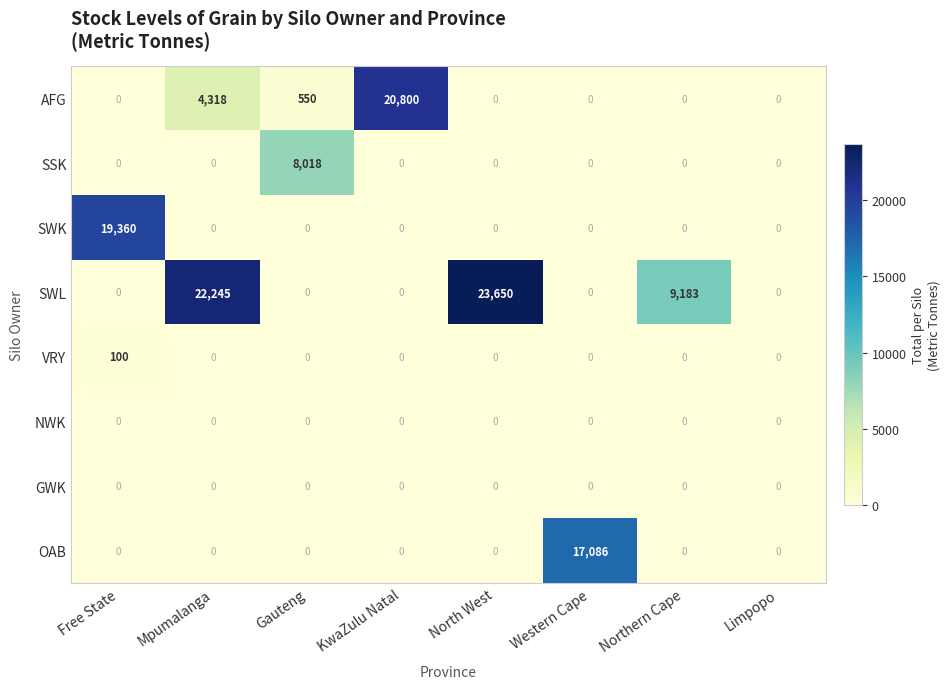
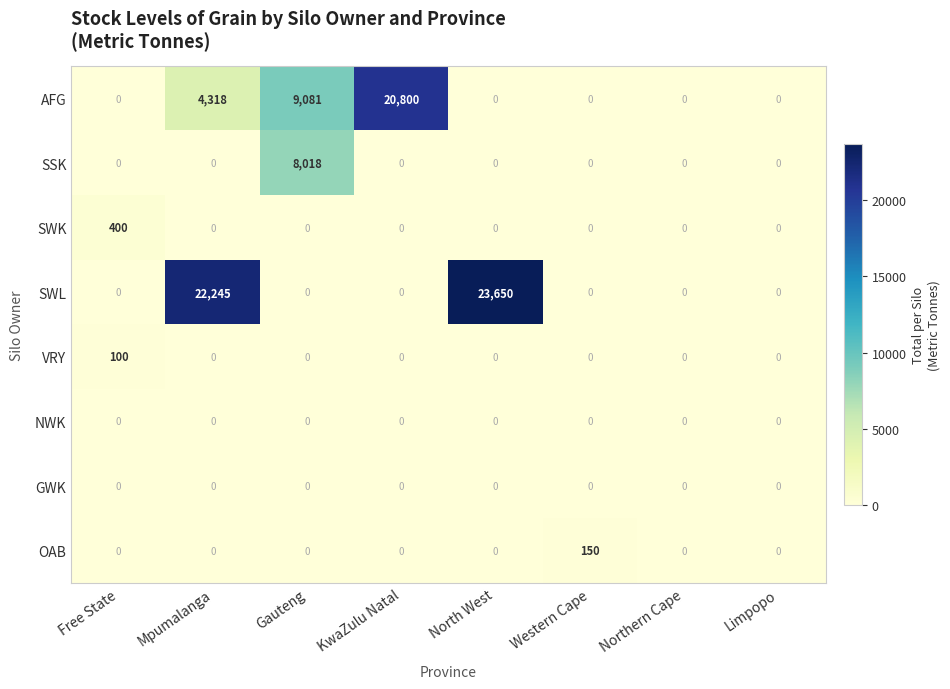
  {
    "AFG": {
      "Free State": "0",
      "Mpumalanga": "4,318",
-     "Gauteng": "550",
+     "Gauteng": "9,081",
      "KwaZulu Natal": "20,800",
      "North West": "0",
      "Western Cape": "0",
      "Northern Cape": "0",
      "Limpopo": "0"
    },
    "SSK": {
      "Free State": "0",
      "Mpumalanga": "0",
      "Gauteng": "8,018",
      "KwaZulu Natal": "0",
      "North West": "0",
      "Western Cape": "0",
      "Northern Cape": "0",
      "Limpopo": "0"
    },
    "SWK": {
-     "Free State": "19,360",
+     "Free State": "400",
      "Mpumalanga": "0",
      "Gauteng": "0",
      "KwaZulu Natal": "0",
      "North West": "0",
      "Western Cape": "0",
      "Northern Cape": "0",
      "Limpopo": "0"
    },
    "SWL": {
      "Free State": "0",
      "Mpumalanga": "22,245",
      "Gauteng": "0",
      "KwaZulu Natal": "0",
      "North West": "23,650",
      "Western Cape": "0",
-     "Northern Cape": "9,183",
+     "Northern Cape": "0",
      "Limpopo": "0"
    },
    "VRY": {
      "Free State": "100",
      "Mpumalanga": "0",
      "Gauteng": "0",
      "KwaZulu Natal": "0",
      "North West": "0",
      "Western Cape": "0",
      "Northern Cape": "0",
      "Limpopo": "0"
    },
    "NWK": {
      "Free State": "0",
      "Mpumalanga": "0",
      "Gauteng": "0",
      "KwaZulu Natal": "0",
      "North West": "0",
      "Western Cape": "0",
      "Northern Cape": "0",
      "Limpopo": "0"
    },
    "GWK": {
      "Free State": "0",
      "Mpumalanga": "0",
      "Gauteng": "0",
      "KwaZulu Natal": "0",
      "North West": "0",
      "Western Cape": "0",
      "Northern Cape": "0",
      "Limpopo": "0"
    },
    "OAB": {
      "Free State": "0",
      "Mpumalanga": "0",
      "Gauteng": "0",
      "KwaZulu Natal": "0",
      "North West": "0",
-     "Western Cape": "17,086",
+     "Western Cape": "150",
      "Northern Cape": "0",
      "Limpopo": "0"
    }
  }
